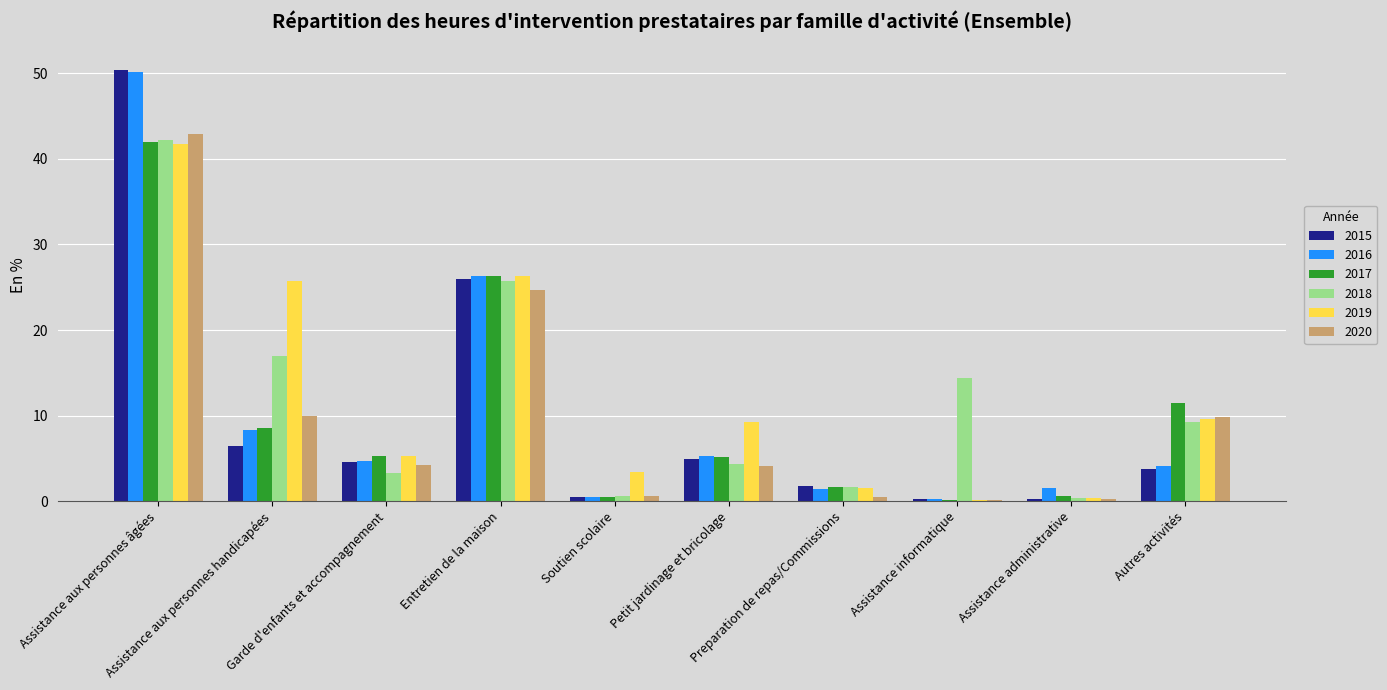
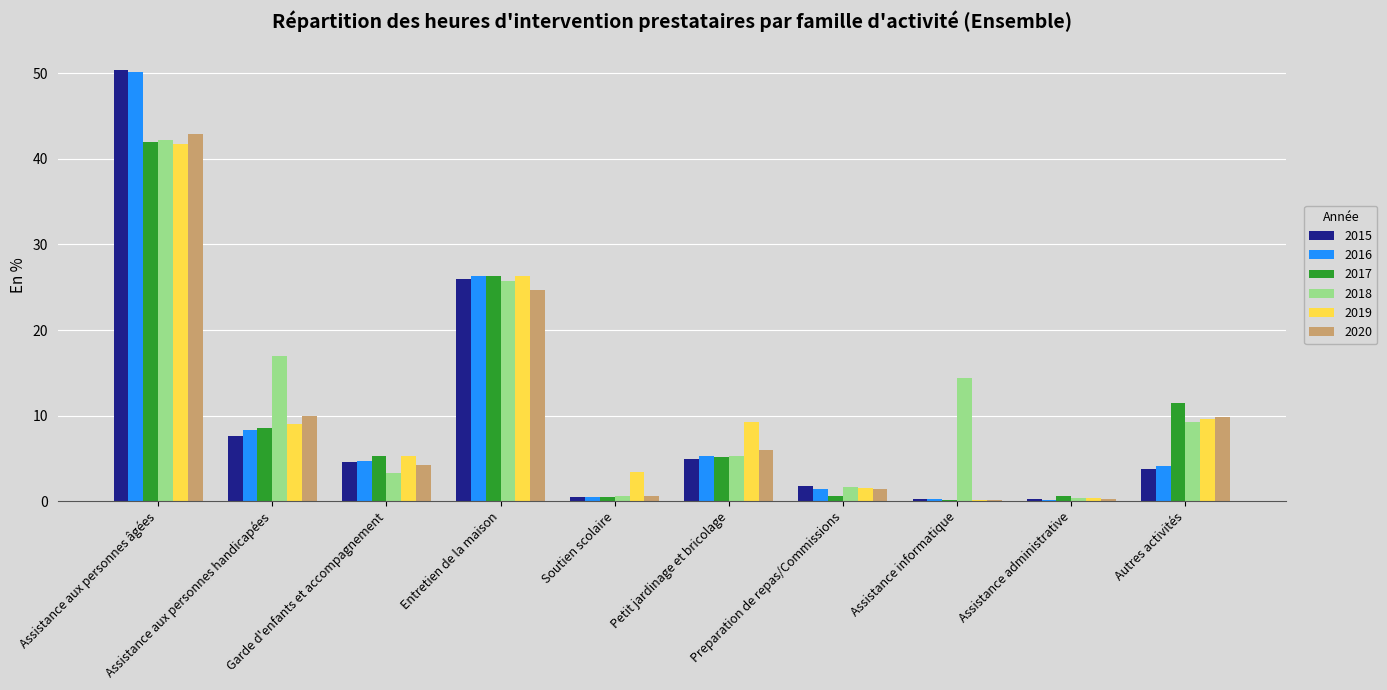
  {
    "2015": {
      "Assistance aux personnes âgées": 50,
-     "Assistance aux personnes handicapées": 6,
+     "Assistance aux personnes handicapées": 8,
      "Garde d'enfants et accompagnement": 5,
      "Entretien de la maison": 26,
      "Soutien scolaire": 1,
      "Petit jardinage et bricolage": 5,
      "Preparation de repas/Commissions": 2,
      "Assistance informatique": 0,
      "Autres activités": 4
    },
    "2016": {
      "Assistance aux personnes âgées": 50,
      "Assistance aux personnes handicapées": 8,
      "Garde d'enfants et accompagnement": 5,
      "Entretien de la maison": 26,
      "Soutien scolaire": 1,
      "Petit jardinage et bricolage": 5,
      "Preparation de repas/Commissions": 1,
-     "Assistance administrative": 1,
+     "Assistance administrative": 0,
      "Autres activités": 4
    },
    "2017": {
      "Assistance aux personnes âgées": 42,
      "Assistance aux personnes handicapées": 8,
      "Garde d'enfants et accompagnement": 5,
      "Entretien de la maison": 26,
      "Soutien scolaire": 1,
      "Petit jardinage et bricolage": 5,
-     "Preparation de repas/Commissions": 2,
+     "Preparation de repas/Commissions": 1,
      "Assistance administrative": 1,
      "Autres activités": 12
    },
    "2018": {
      "Assistance aux personnes âgées": 42,
      "Assistance aux personnes handicapées": 17,
      "Garde d'enfants et accompagnement": 3,
      "Entretien de la maison": 26,
      "Soutien scolaire": 1,
-     "Petit jardinage et bricolage": 4,
+     "Petit jardinage et bricolage": 5,
      "Preparation de repas/Commissions": 2,
      "Assistance informatique": 14,
      "Assistance administrative": 0,
      "Autres activités": 9
    },
    "2019": {
      "Assistance aux personnes âgées": 42,
-     "Assistance aux personnes handicapées": 26,
+     "Assistance aux personnes handicapées": 9,
      "Garde d'enfants et accompagnement": 5,
      "Entretien de la maison": 26,
      "Soutien scolaire": 3,
      "Petit jardinage et bricolage": 9,
      "Preparation de repas/Commissions": 2,
      "Assistance administrative": 0,
      "Autres activités": 10
    },
    "2020": {
      "Assistance aux personnes âgées": 43,
      "Assistance aux personnes handicapées": 10,
      "Garde d'enfants et accompagnement": 4,
      "Entretien de la maison": 25,
      "Soutien scolaire": 1,
-     "Petit jardinage et bricolage": 4,
-     "Preparation de repas/Commissions": 0,
+     "Petit jardinage et bricolage": 6,
+     "Preparation de repas/Commissions": 1,
      "Autres activités": 10
    }
  }
